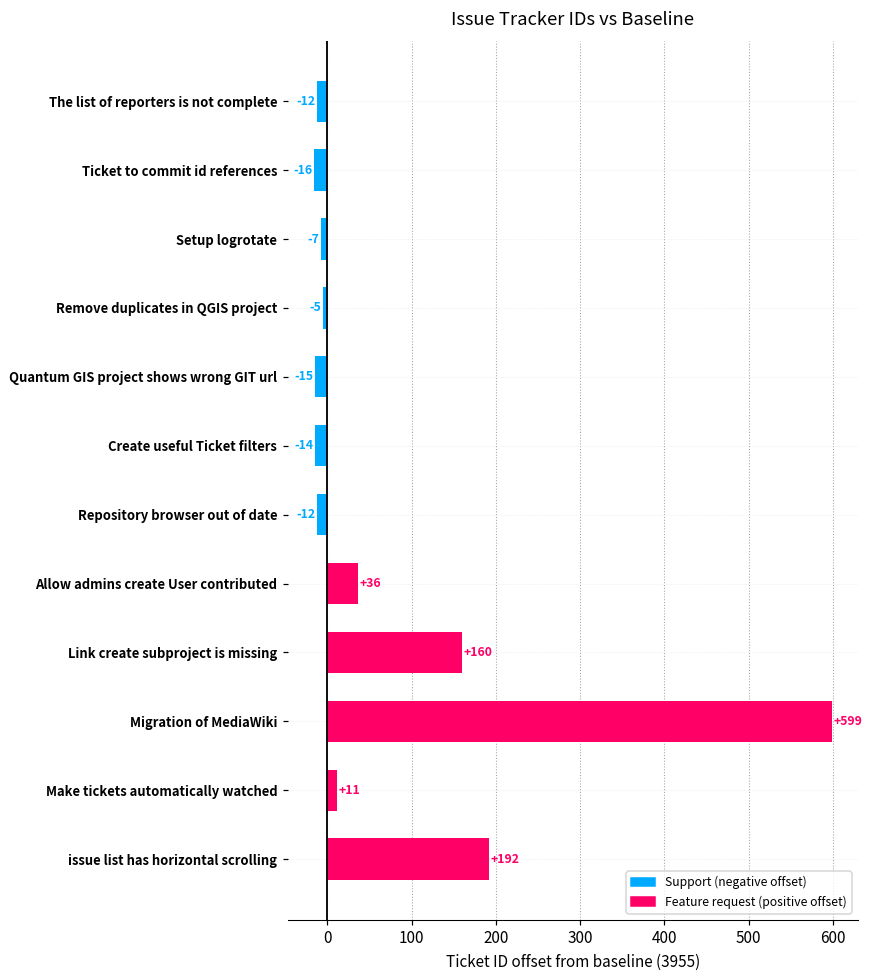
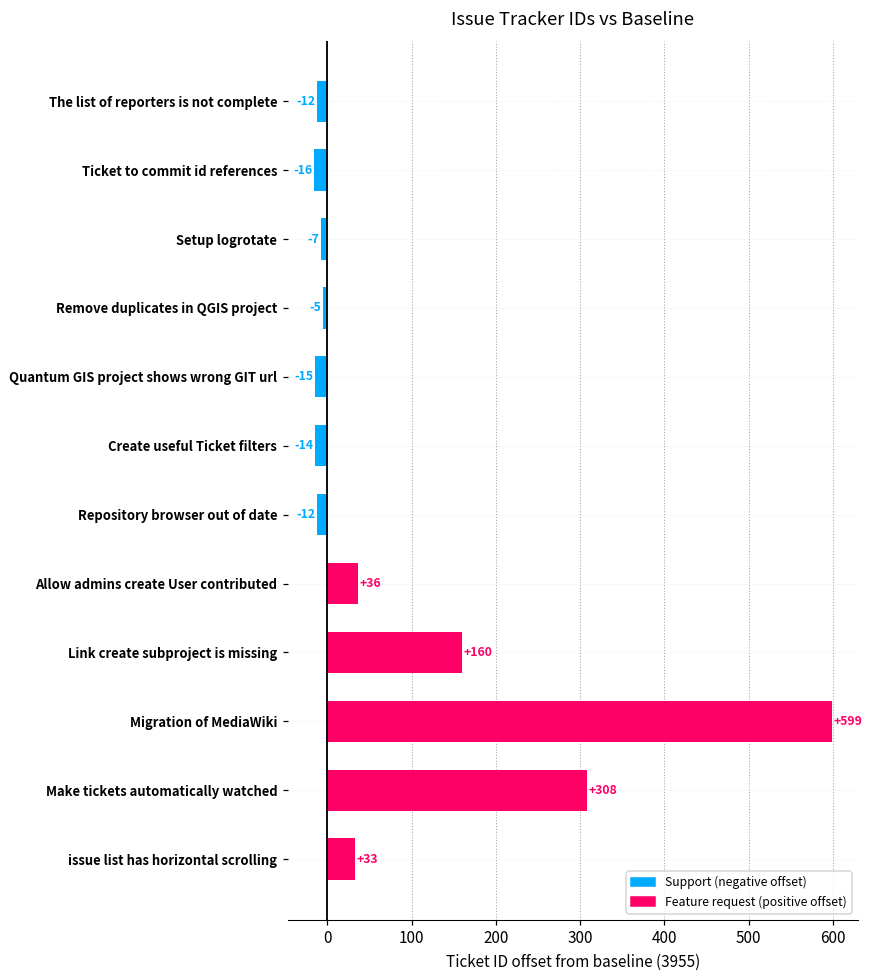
  {
    "The list of reporters is not complete": "-12",
    "Ticket to commit id references": "-16",
    "Setup logrotate": "-7",
    "Remove duplicates in QGIS project": "-5",
    "Quantum GIS project shows wrong GIT url": "-15",
    "Create useful Ticket filters": "-14",
    "Repository browser out of date": "-12",
    "Allow admins create User contributed": "+36",
    "Link create subproject is missing": "+160",
    "Migration of MediaWiki": "+599",
-   "Make tickets automatically watched": "+11",
-   "issue list has horizontal scrolling": "+192"
+   "Make tickets automatically watched": "+308",
+   "issue list has horizontal scrolling": "+33"
  }
